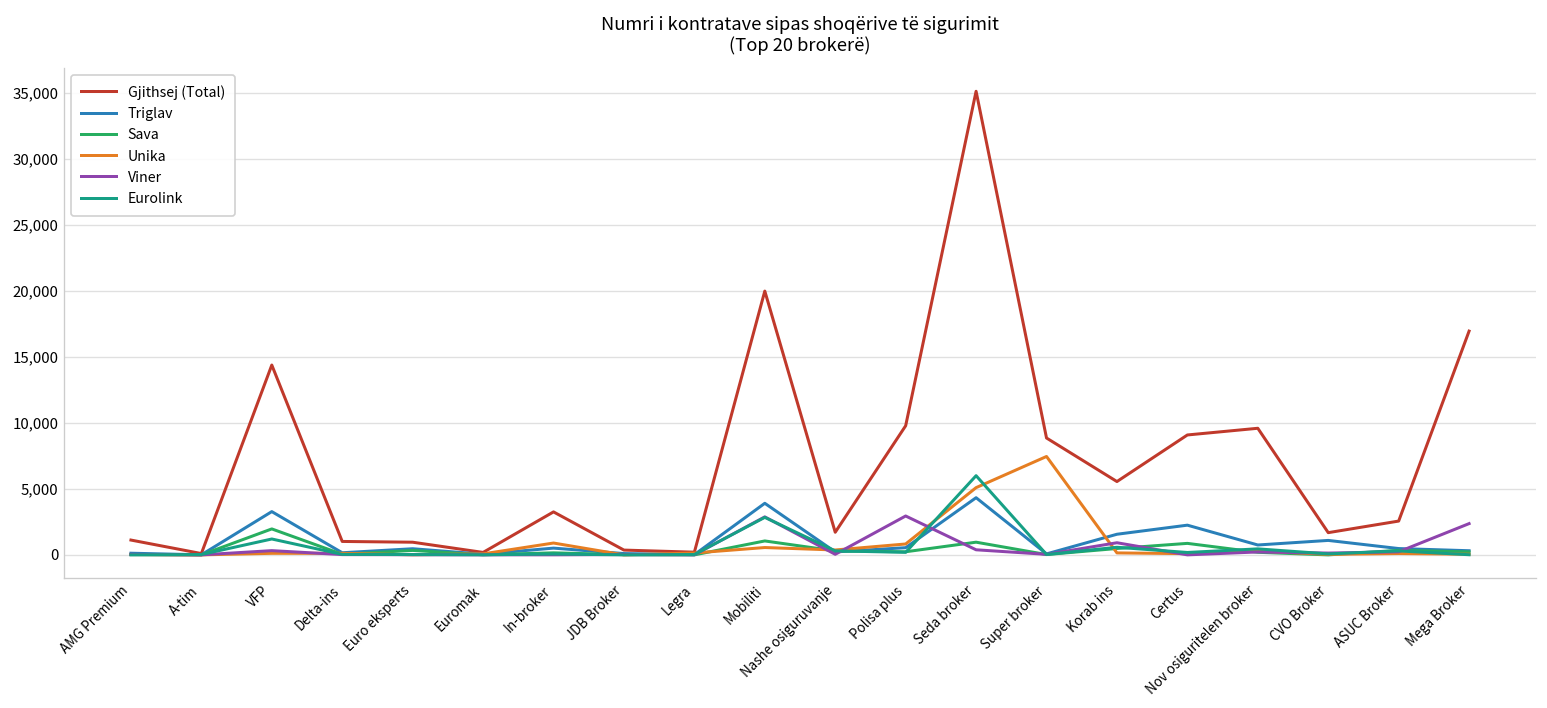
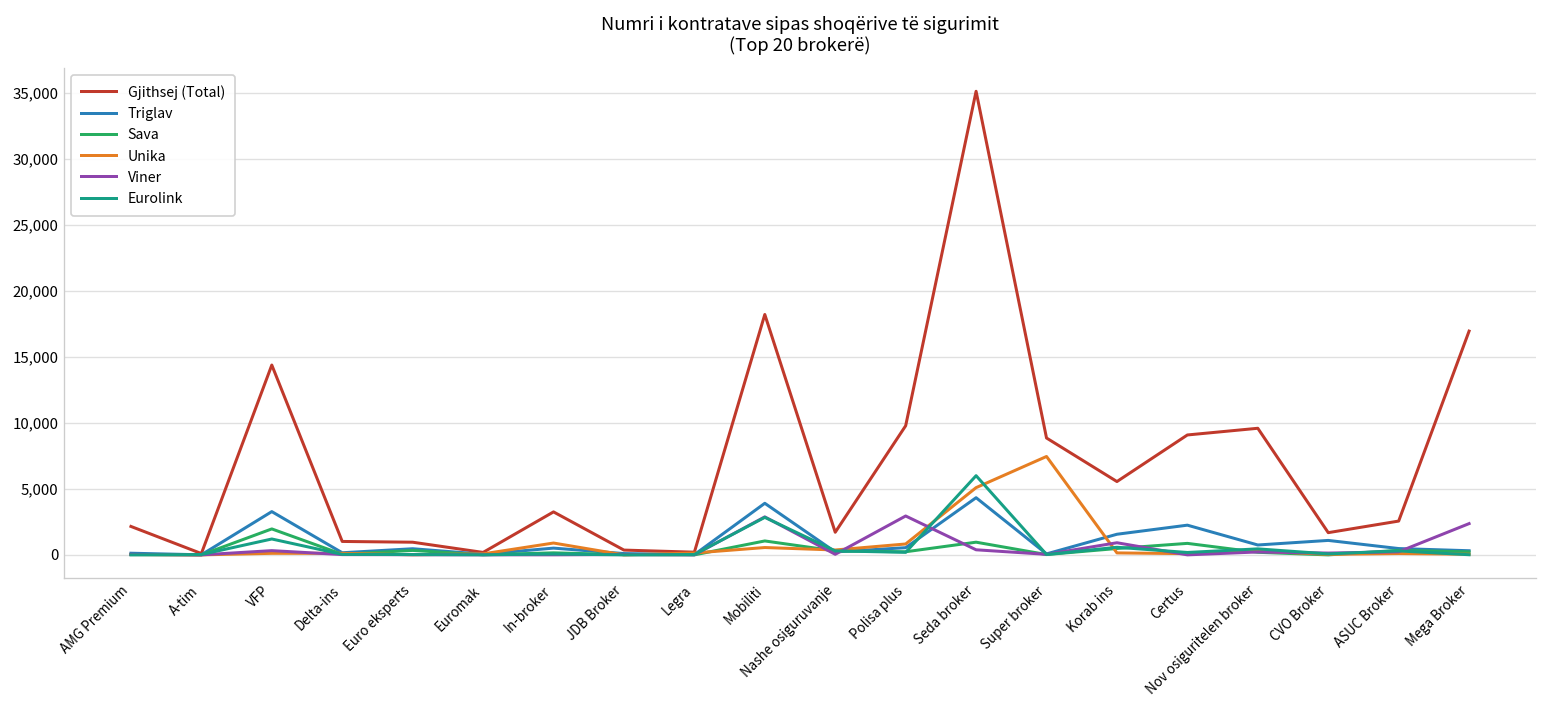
  {
    "Gjithsej (Total)": {
-     "AMG Premium": "1,100",
+     "AMG Premium": "2,200",
      "VFP": "14,400",
      "Delta-ins": "1,000",
      "Euro eksperts": "1,000",
      "In-broker": "3,300",
      "JDB Broker": "400",
-     "Mobiliti": "20,000",
+     "Mobiliti": "18,200",
      "Nashe osiguruvanje": "1,700",
      "Polisa plus": "9,800",
      "Seda broker": "35,100",
      "Super broker": "8,900",
      "Korab ins": "5,600",
      "Certus": "9,100",
      "Nov osiguritelen broker": "9,600",
      "CVO Broker": "1,700",
      "ASUC Broker": "2,600",
      "Mega Broker": "16,900"
    },
    "Triglav": {
      "VFP": "3,300",
      "In-broker": "500",
      "Mobiliti": "3,900",
      "Polisa plus": "500",
      "Seda broker": "4,300",
      "Korab ins": "1,600",
      "Certus": "2,300",
      "Nov osiguritelen broker": "700",
      "CVO Broker": "1,100"
    },
    "Unika": {
      "In-broker": "900",
      "Mobiliti": "600",
      "Polisa plus": "800",
      "Seda broker": "5,100",
      "Super broker": "7,500",
      "Korab ins": "100"
    },
    "Viner": {
      "Polisa plus": "2,900",
      "Seda broker": "400",
      "Korab ins": "900",
      "Mega Broker": "2,400"
    }
  }
